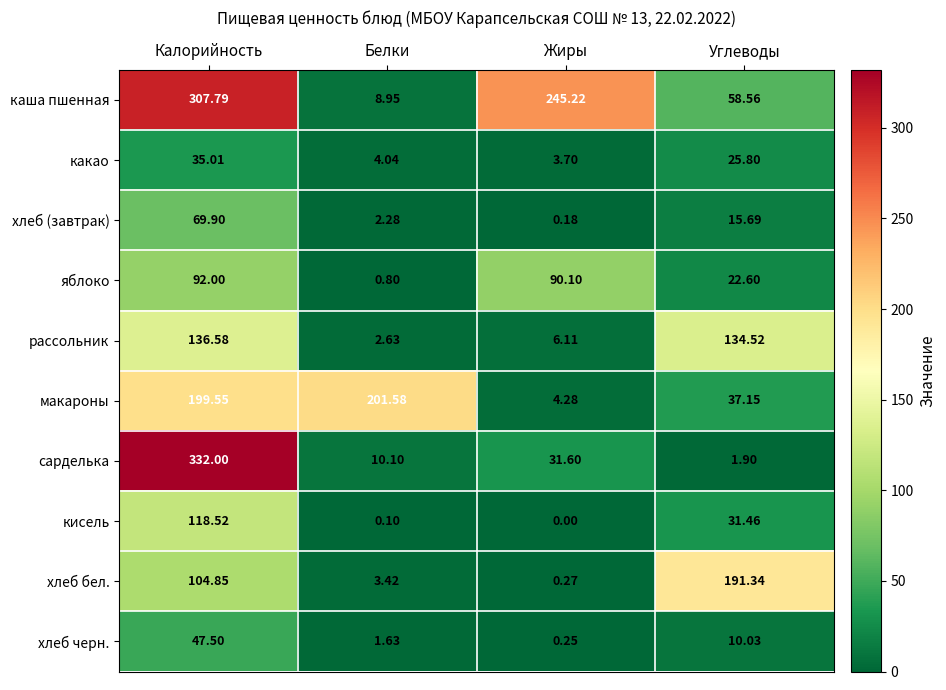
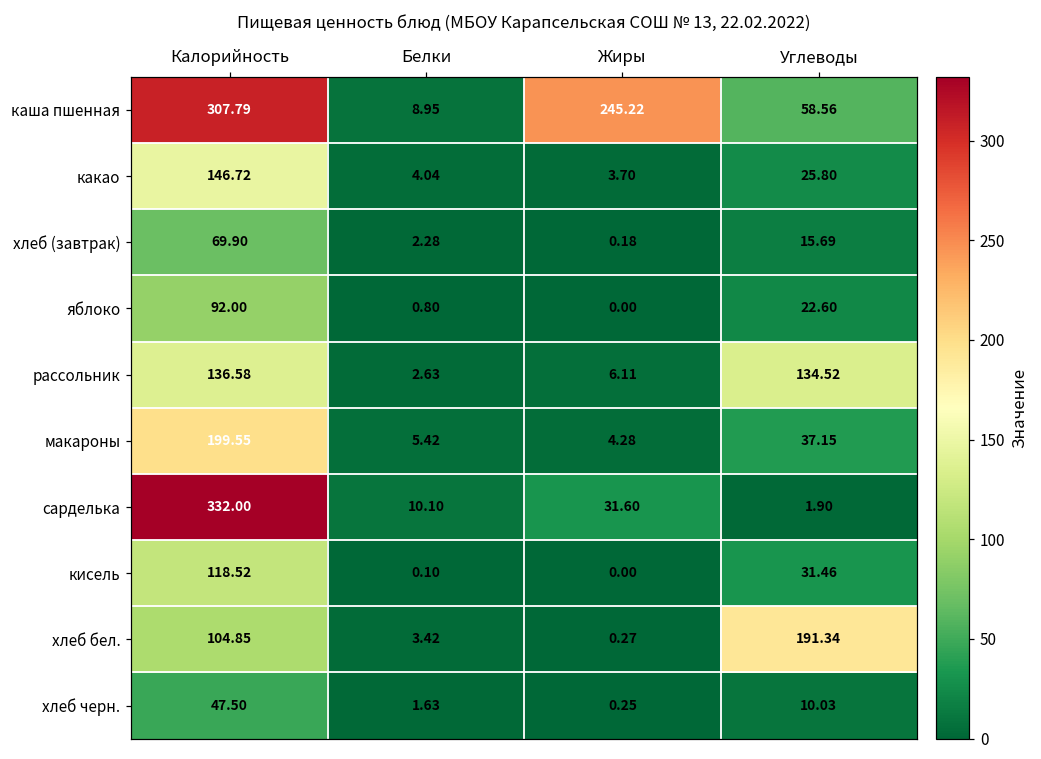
  {
    "каша пшенная": {
      "Калорийность": 307.79,
      "Белки": 8.95,
      "Жиры": 245.22,
      "Углеводы": 58.56
    },
    "какао": {
-     "Калорийность": 35.01,
+     "Калорийность": 146.72,
      "Белки": 4.04,
      "Жиры": 3.70,
      "Углеводы": 25.80
    },
    "хлеб (завтрак)": {
      "Калорийность": 69.90,
      "Белки": 2.28,
      "Жиры": 0.18,
      "Углеводы": 15.69
    },
    "яблоко": {
      "Калорийность": 92.00,
      "Белки": 0.80,
-     "Жиры": 90.10,
+     "Жиры": 0.00,
      "Углеводы": 22.60
    },
    "рассольник": {
      "Калорийность": 136.58,
      "Белки": 2.63,
      "Жиры": 6.11,
      "Углеводы": 134.52
    },
    "макароны": {
      "Калорийность": 199.55,
-     "Белки": 201.58,
+     "Белки": 5.42,
      "Жиры": 4.28,
      "Углеводы": 37.15
    },
    "сарделька": {
      "Калорийность": 332.00,
      "Белки": 10.10,
      "Жиры": 31.60,
      "Углеводы": 1.90
    },
    "кисель": {
      "Калорийность": 118.52,
      "Белки": 0.10,
      "Жиры": 0.00,
      "Углеводы": 31.46
    },
    "хлеб бел.": {
      "Калорийность": 104.85,
      "Белки": 3.42,
      "Жиры": 0.27,
      "Углеводы": 191.34
    },
    "хлеб черн.": {
      "Калорийность": 47.50,
      "Белки": 1.63,
      "Жиры": 0.25,
      "Углеводы": 10.03
    }
  }
